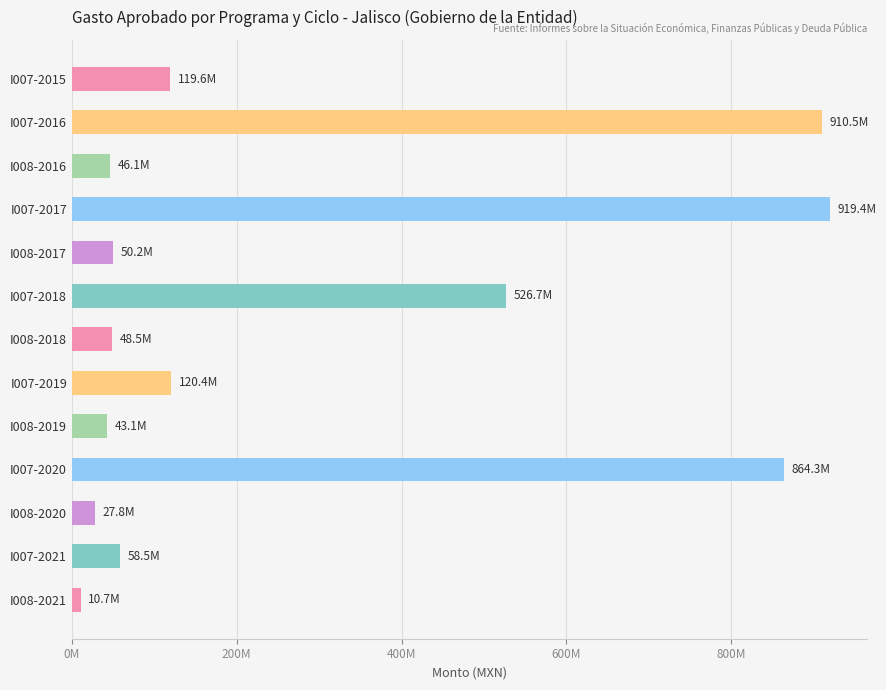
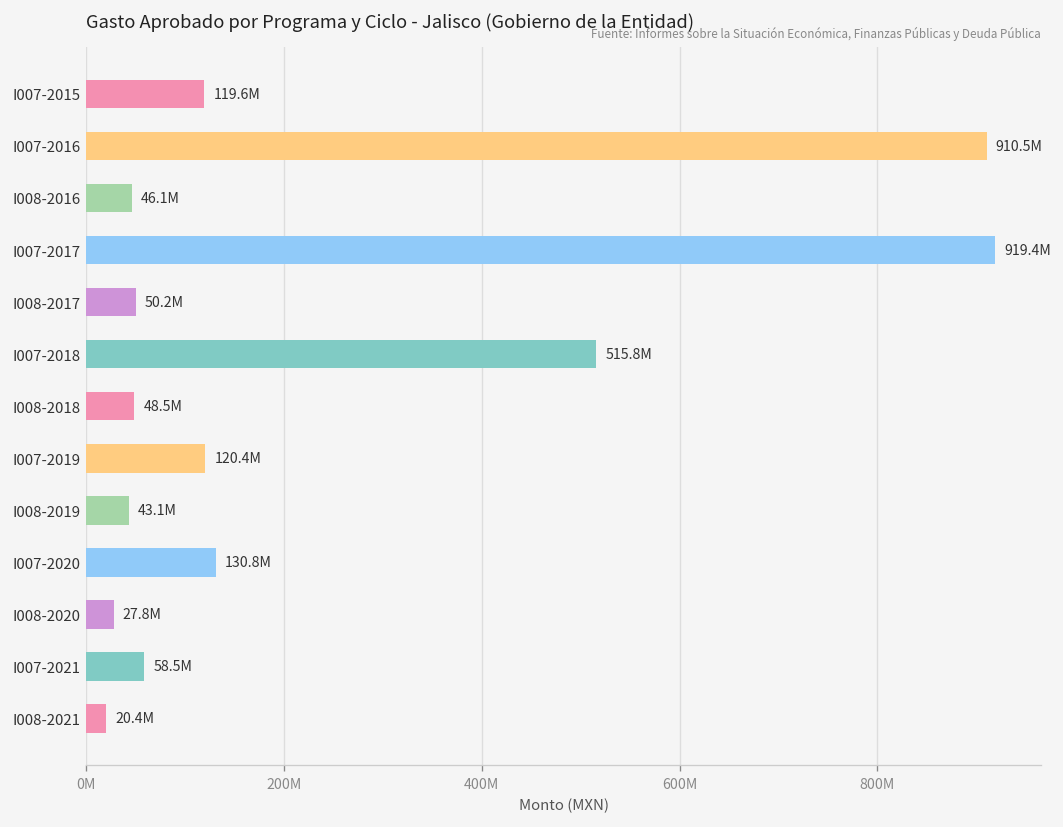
  {
    "I007-2015": "119.6M",
    "I007-2016": "910.5M",
    "I008-2016": "46.1M",
    "I007-2017": "919.4M",
    "I008-2017": "50.2M",
-   "I007-2018": "526.7M",
+   "I007-2018": "515.8M",
    "I008-2018": "48.5M",
    "I007-2019": "120.4M",
    "I008-2019": "43.1M",
-   "I007-2020": "864.3M",
+   "I007-2020": "130.8M",
    "I008-2020": "27.8M",
    "I007-2021": "58.5M",
-   "I008-2021": "10.7M"
+   "I008-2021": "20.4M"
  }
